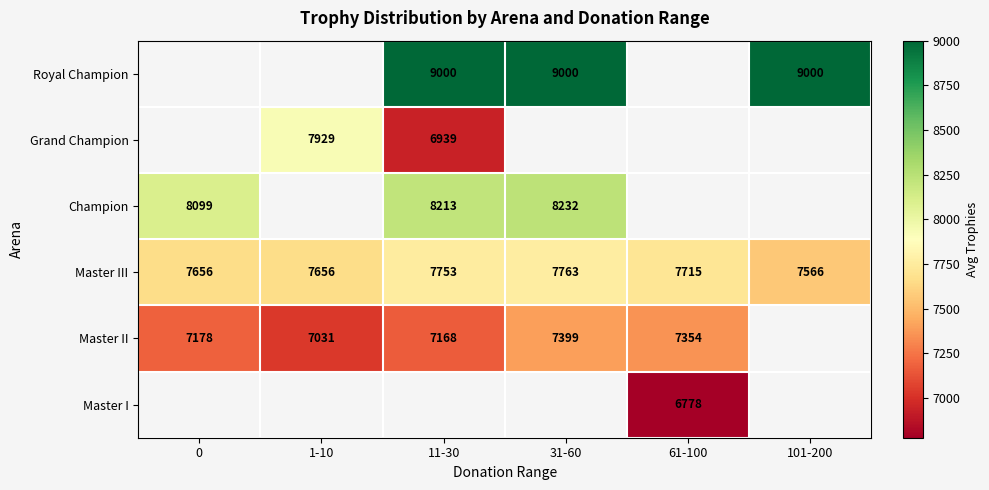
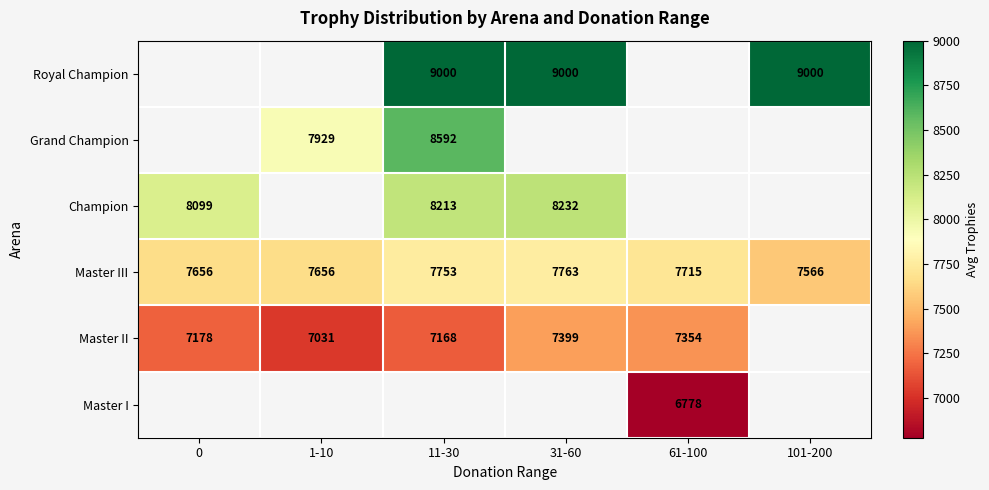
  {
    "Royal Champion": {
      "11-30": 9000,
      "31-60": 9000,
      "101-200": 9000
    },
    "Grand Champion": {
      "1-10": 7929,
-     "11-30": 6939
+     "11-30": 8592
    },
    "Champion": {
      "0": 8099,
      "11-30": 8213,
      "31-60": 8232
    },
    "Master III": {
      "0": 7656,
      "1-10": 7656,
      "11-30": 7753,
      "31-60": 7763,
      "61-100": 7715,
      "101-200": 7566
    },
    "Master II": {
      "0": 7178,
      "1-10": 7031,
      "11-30": 7168,
      "31-60": 7399,
      "61-100": 7354
    },
    "Master I": {
      "61-100": 6778
    }
  }
